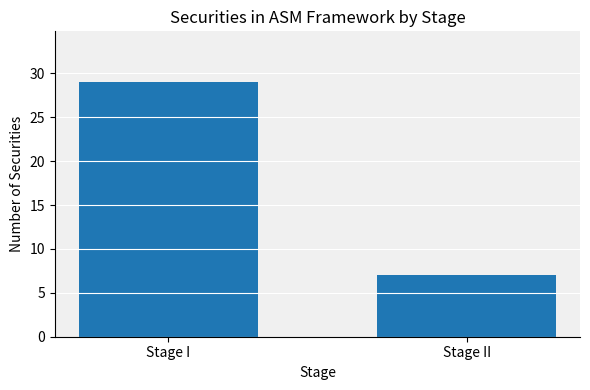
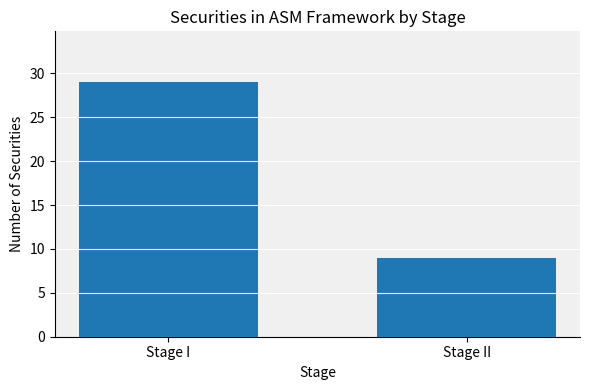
  {
    "Stage I": 29,
-   "Stage II": 7
+   "Stage II": 9
  }
